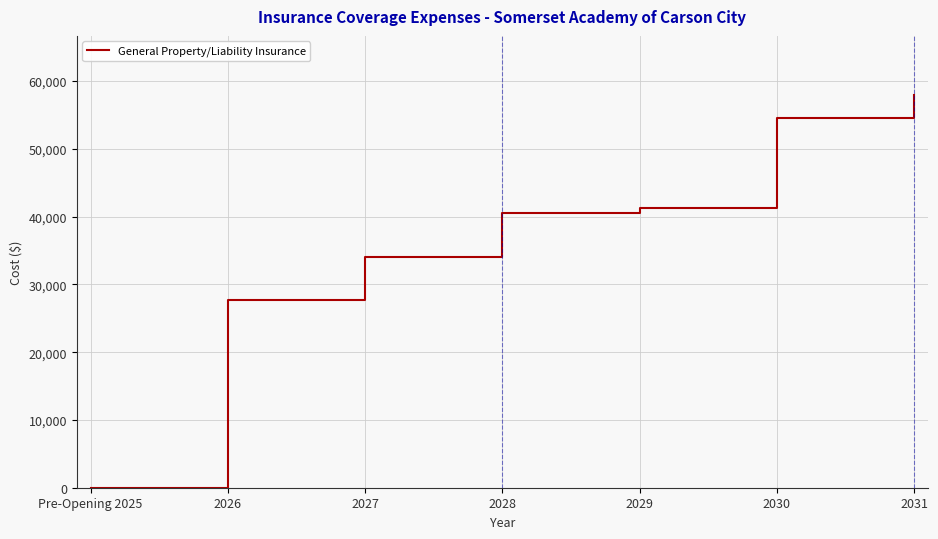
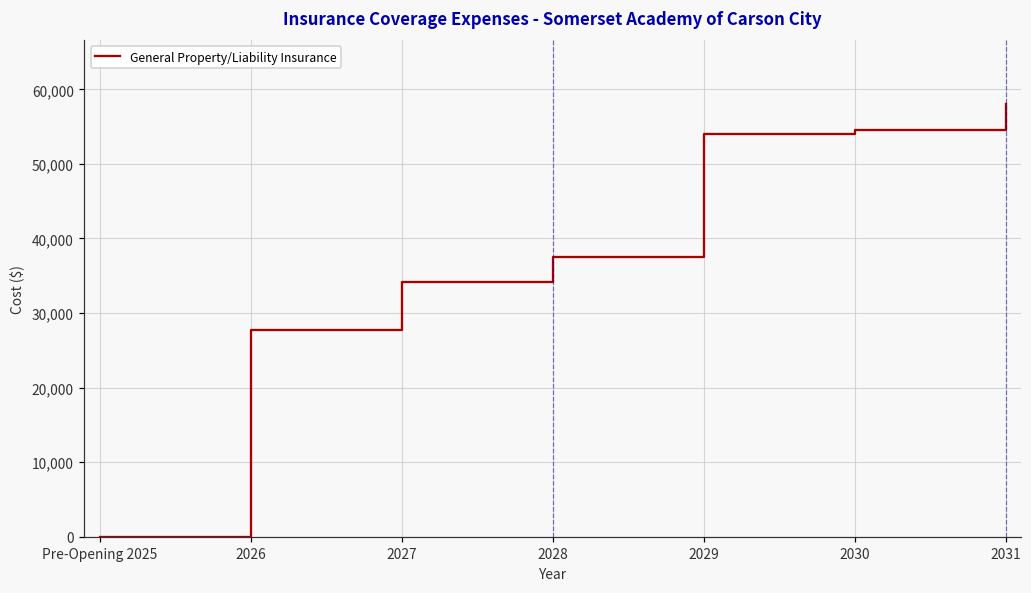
  {
    "Pre-Opening 2025": "0",
    "2026": "28,000",
    "2027": "34,000",
-   "2028": "40,000",
-   "2029": "41,000",
+   "2028": "38,000",
+   "2029": "54,000",
    "2030": "55,000",
    "2031": "58,000"
  }
